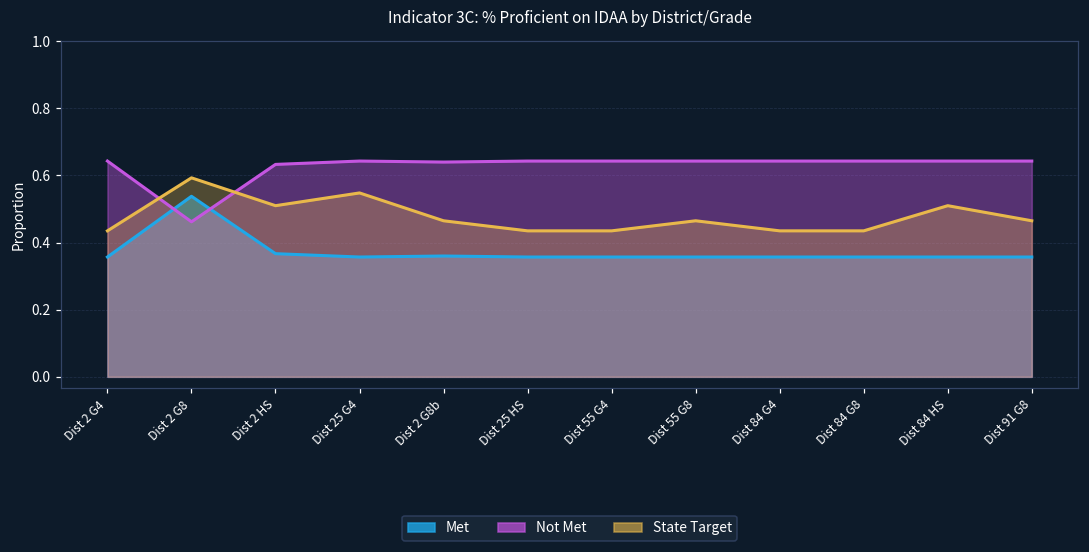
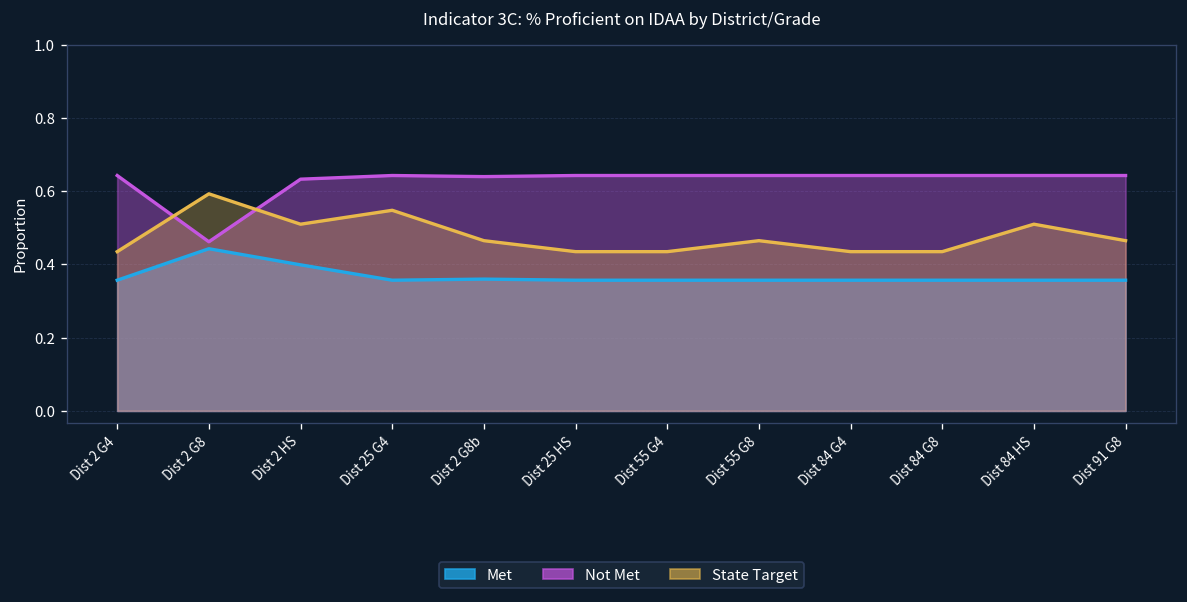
  {
    "Met": {
      "Dist 2 G4": 0.36,
-     "Dist 2 G8": 0.54,
-     "Dist 2 HS": 0.37,
+     "Dist 2 G8": 0.44,
+     "Dist 2 HS": 0.40,
      "Dist 25 G4": 0.36,
      "Dist 2 G8b": 0.36,
      "Dist 25 HS": 0.36,
      "Dist 55 G4": 0.36,
      "Dist 55 G8": 0.36,
      "Dist 84 G4": 0.36,
      "Dist 84 G8": 0.36,
      "Dist 84 HS": 0.36,
      "Dist 91 G8": 0.36
    },
    "Not Met": {
      "Dist 2 G4": 0.64,
      "Dist 2 G8": 0.46,
      "Dist 2 HS": 0.63,
      "Dist 25 G4": 0.64,
      "Dist 2 G8b": 0.64,
      "Dist 25 HS": 0.64,
      "Dist 55 G4": 0.64,
      "Dist 55 G8": 0.64,
      "Dist 84 G4": 0.64,
      "Dist 84 G8": 0.64,
      "Dist 84 HS": 0.64,
      "Dist 91 G8": 0.64
    },
    "State Target": {
      "Dist 2 G4": 0.44,
      "Dist 2 G8": 0.59,
      "Dist 2 HS": 0.51,
      "Dist 25 G4": 0.55,
      "Dist 2 G8b": 0.47,
      "Dist 25 HS": 0.44,
      "Dist 55 G4": 0.44,
      "Dist 55 G8": 0.47,
      "Dist 84 G4": 0.44,
      "Dist 84 G8": 0.44,
      "Dist 84 HS": 0.51,
      "Dist 91 G8": 0.47
    }
  }
